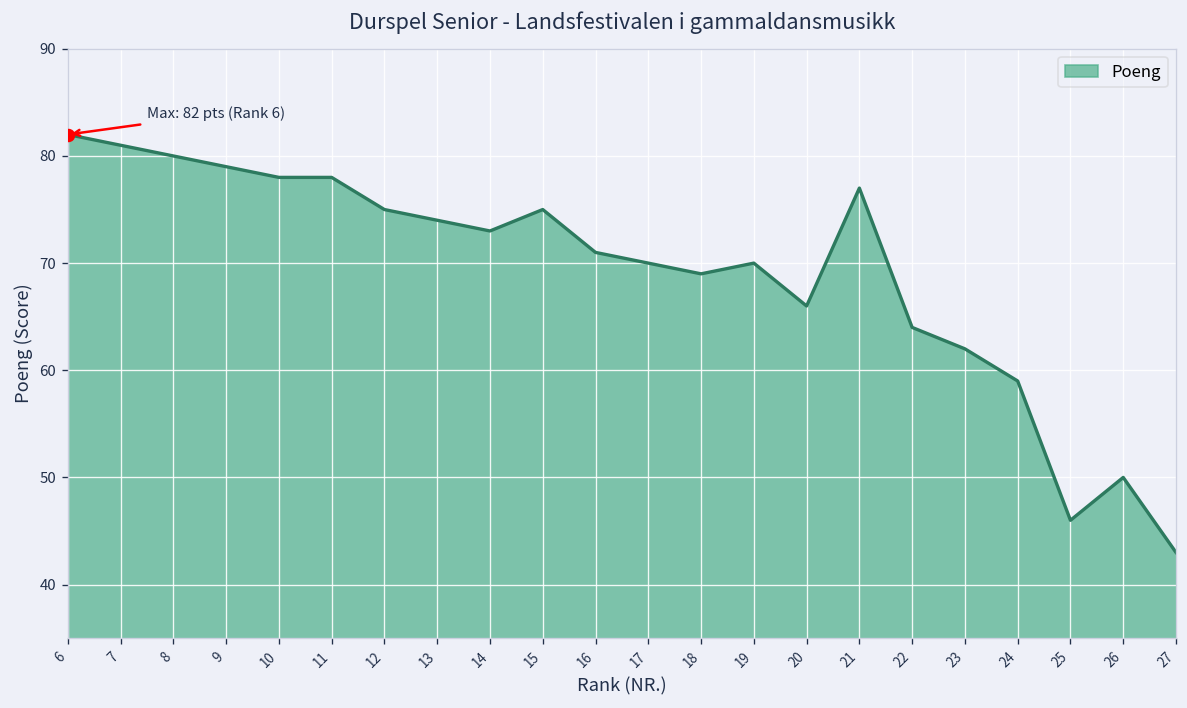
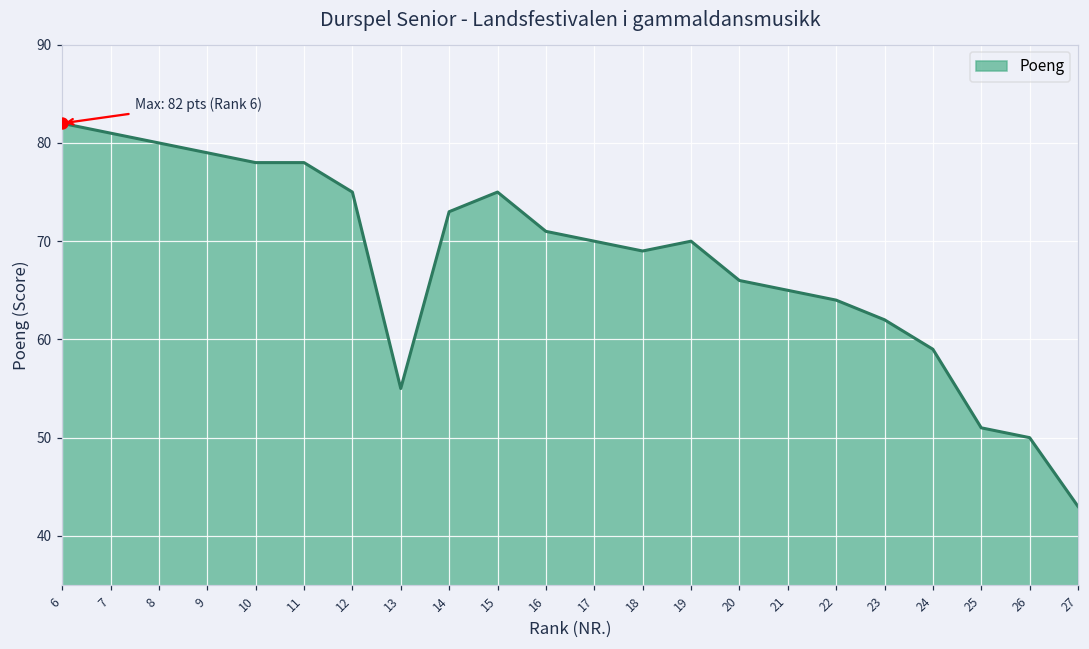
  {
    "Poeng": {
      "7": 81,
      "8": 80,
      "9": 79,
      "10": 78,
      "11": 78,
      "12": 75,
-     "13": 74,
+     "13": 55,
      "14": 73,
      "15": 75,
      "16": 71,
      "17": 70,
      "18": 69,
      "19": 70,
      "20": 66,
-     "21": 77,
+     "21": 65,
      "22": 64,
      "23": 62,
      "24": 59,
-     "25": 46,
+     "25": 51,
      "26": 50,
      "27": 43
    }
  }
